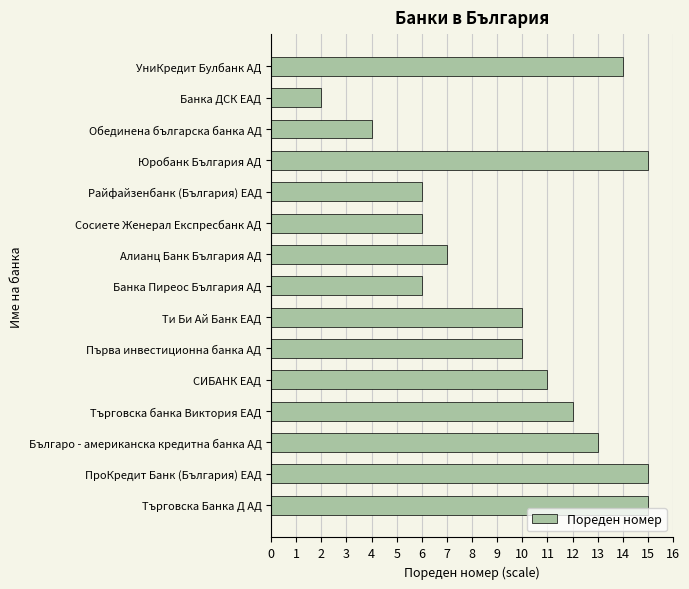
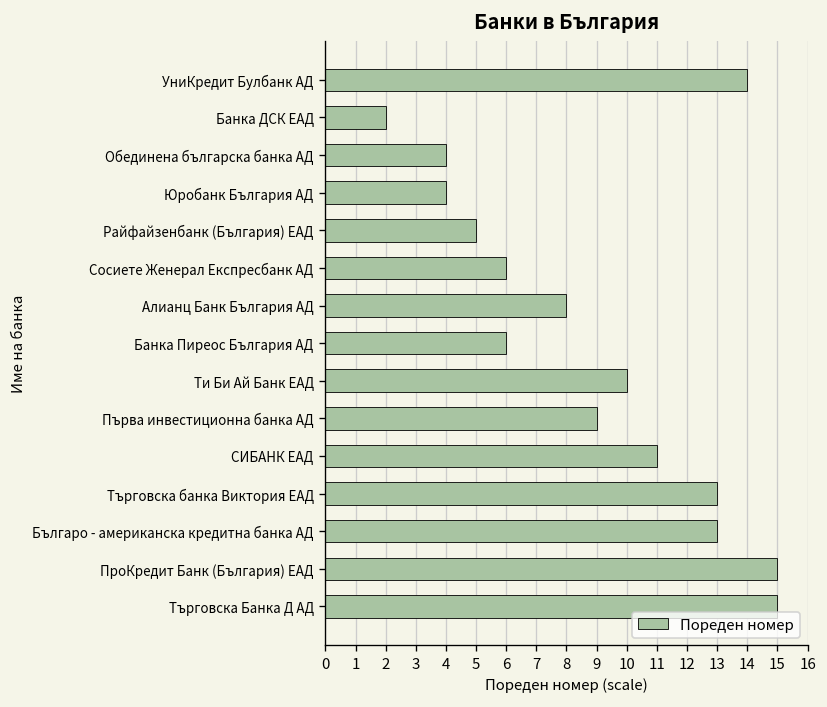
  {
    "УниКредит Булбанк АД": 14,
    "Банка ДСК EАД": 2,
    "Обединена българска банка АД": 4,
-   "Юробанк България АД": 15,
-   "Райфайзенбанк (България) ЕАД": 6,
+   "Юробанк България АД": 4,
+   "Райфайзенбанк (България) ЕАД": 5,
    "Сосиете Женерал Експресбанк АД": 6,
-   "Алианц Банк България АД": 7,
+   "Алианц Банк България АД": 8,
    "Банка Пиреос България АД": 6,
    "Ти Би Ай Банк EАД": 10,
-   "Първа инвестиционна банка АД": 10,
+   "Първа инвестиционна банка АД": 9,
    "СИБАНК EАД": 11,
-   "Търговска банка Виктория ЕАД": 12,
+   "Търговска банка Виктория ЕАД": 13,
    "Българо - американска кредитна банка АД": 13,
    "ПроКредит Банк (България) EАД": 15,
    "Търговска Банка Д АД": 15
  }
